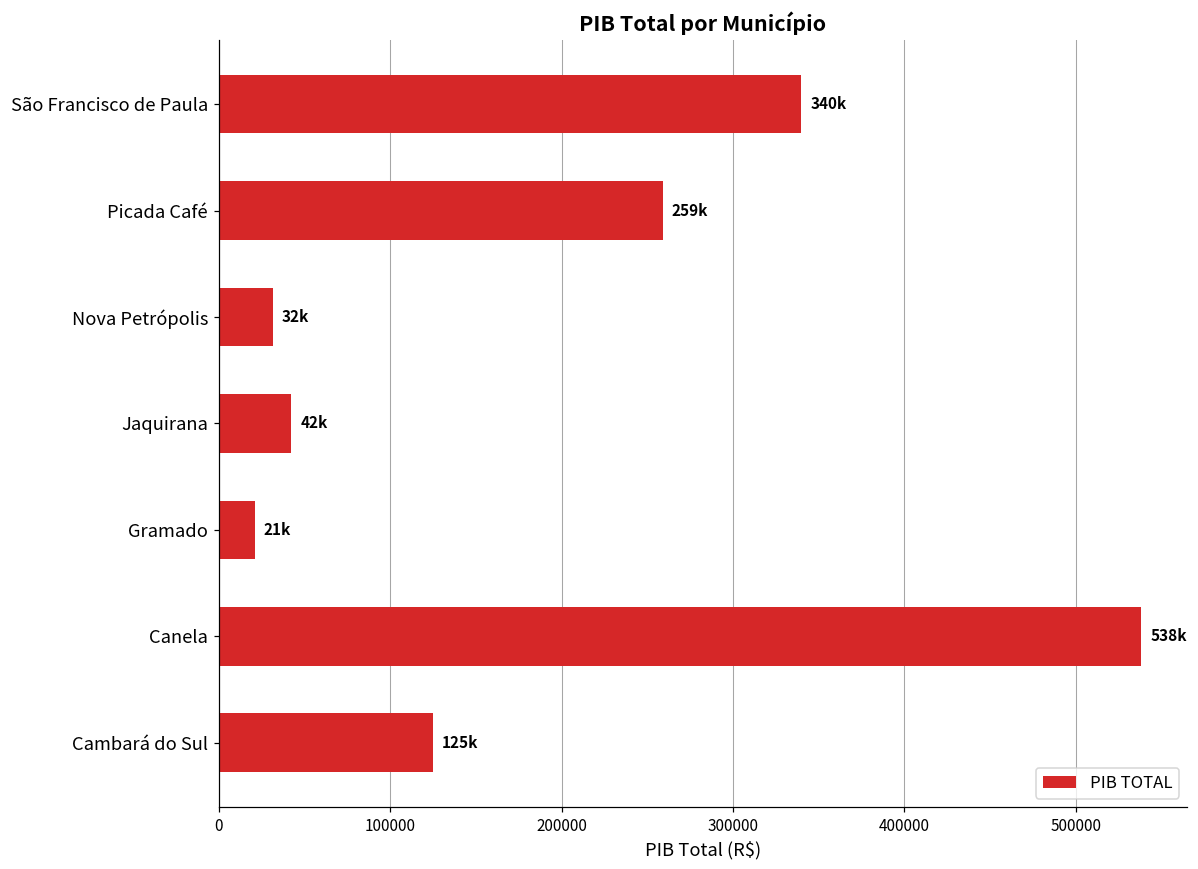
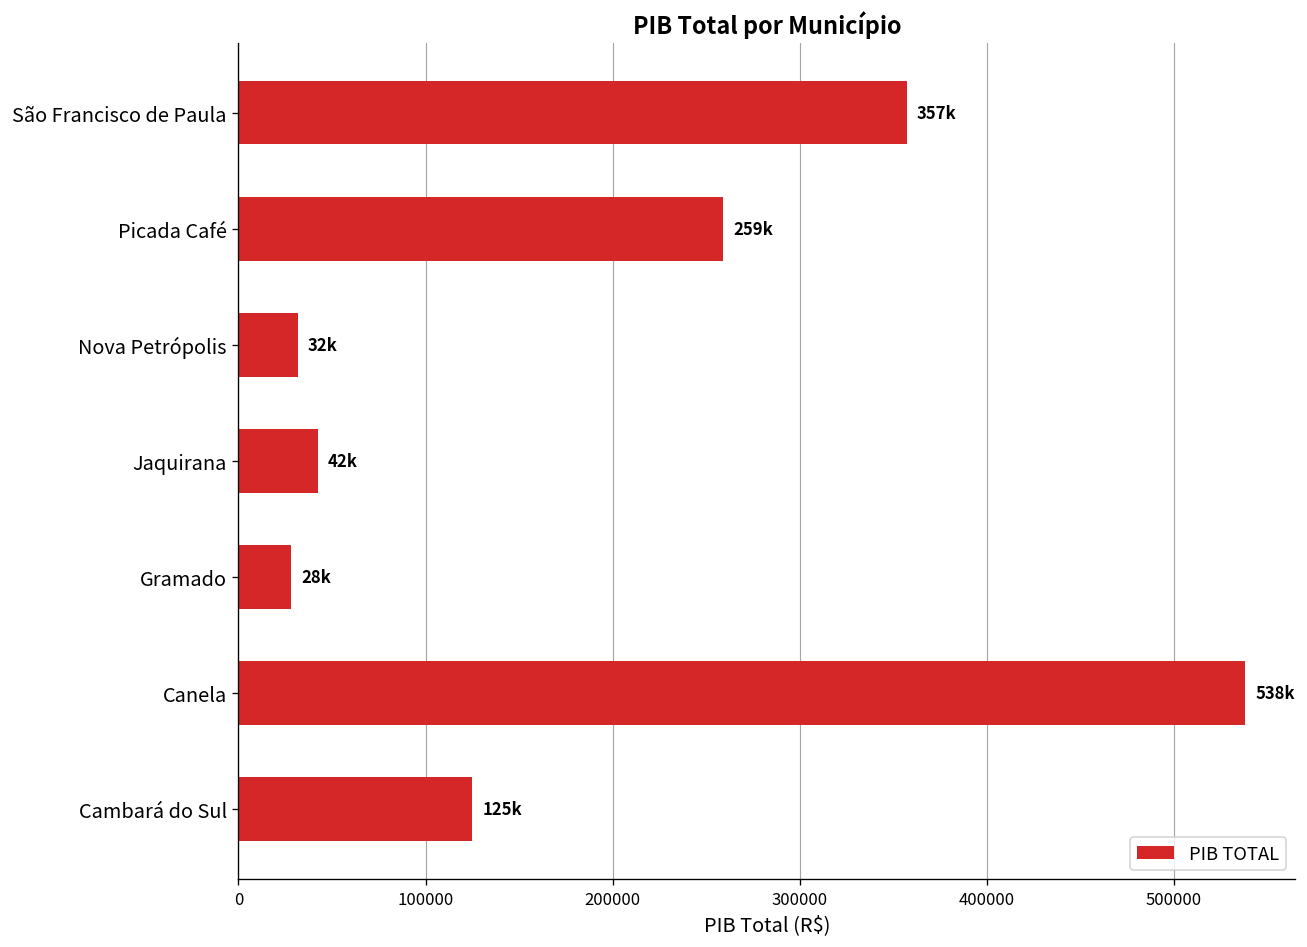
  {
-   "São Francisco de Paula": "340k",
+   "São Francisco de Paula": "357k",
    "Picada Café": "259k",
    "Nova Petrópolis": "32k",
    "Jaquirana": "42k",
-   "Gramado": "21k",
+   "Gramado": "28k",
    "Canela": "538k",
    "Cambará do Sul": "125k"
  }
